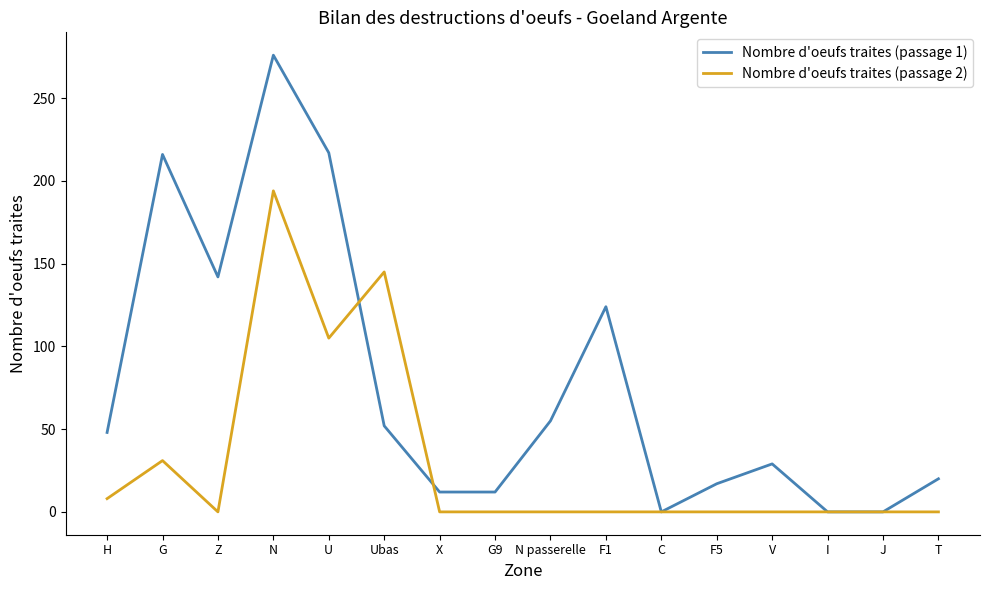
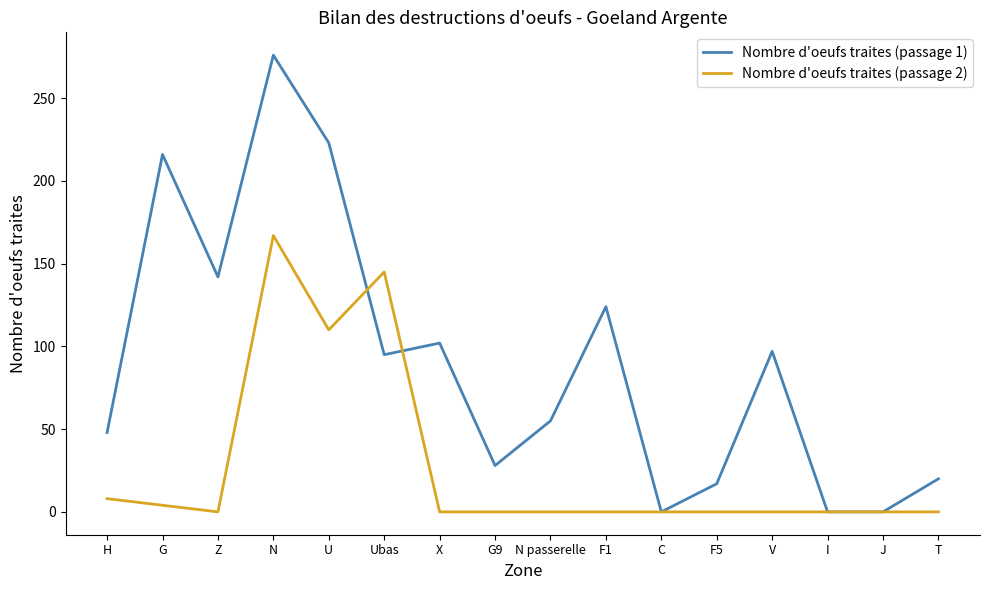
  {
    "Nombre d'oeufs traites (passage 1)": {
      "H": 48,
      "G": 216,
      "Z": 142,
      "N": 276,
-     "U": 217,
-     "Ubas": 52,
-     "X": 12,
-     "G9": 12,
+     "U": 223,
+     "Ubas": 95,
+     "X": 102,
+     "G9": 28,
      "N passerelle": 55,
      "F1": 124,
      "F5": 17,
-     "V": 29,
+     "V": 97,
      "T": 20
    },
    "Nombre d'oeufs traites (passage 2)": {
      "H": 8,
-     "G": 31,
+     "G": 4,
      "Z": 0,
-     "N": 194,
-     "U": 105,
+     "N": 167,
+     "U": 110,
      "Ubas": 145,
      "X": 0,
      "G9": 0,
      "N passerelle": 0,
      "F1": 0,
      "F5": 0,
      "V": 0,
      "T": 0
    }
  }
